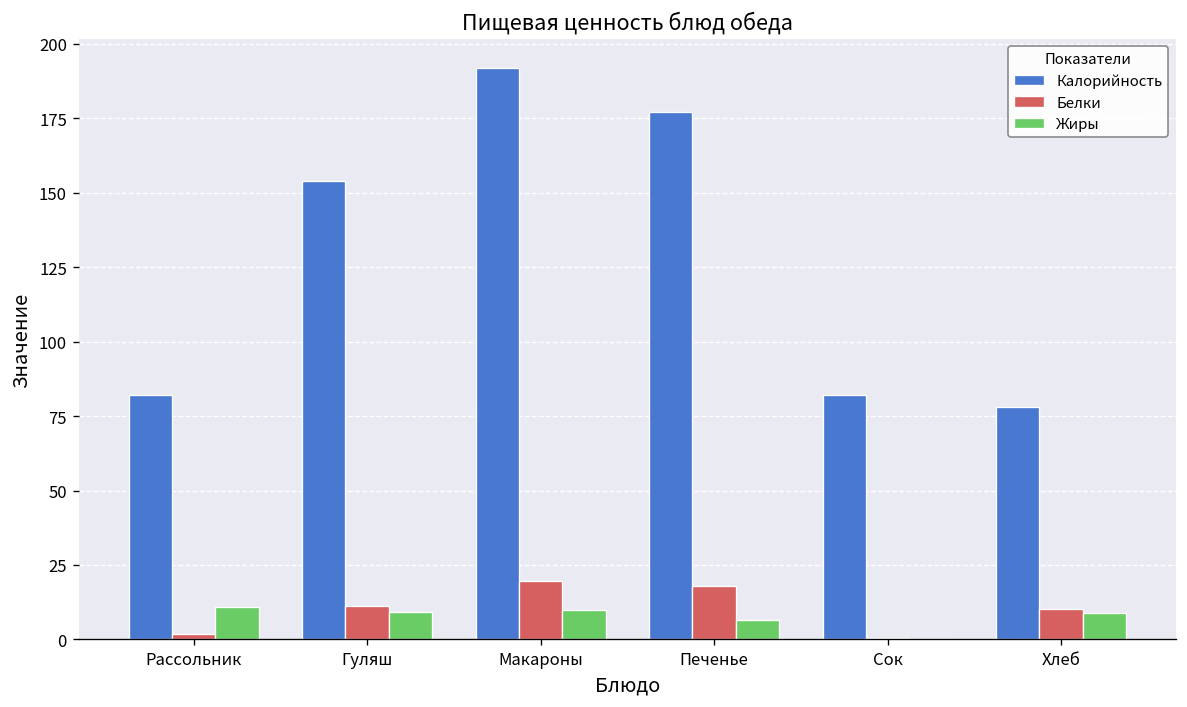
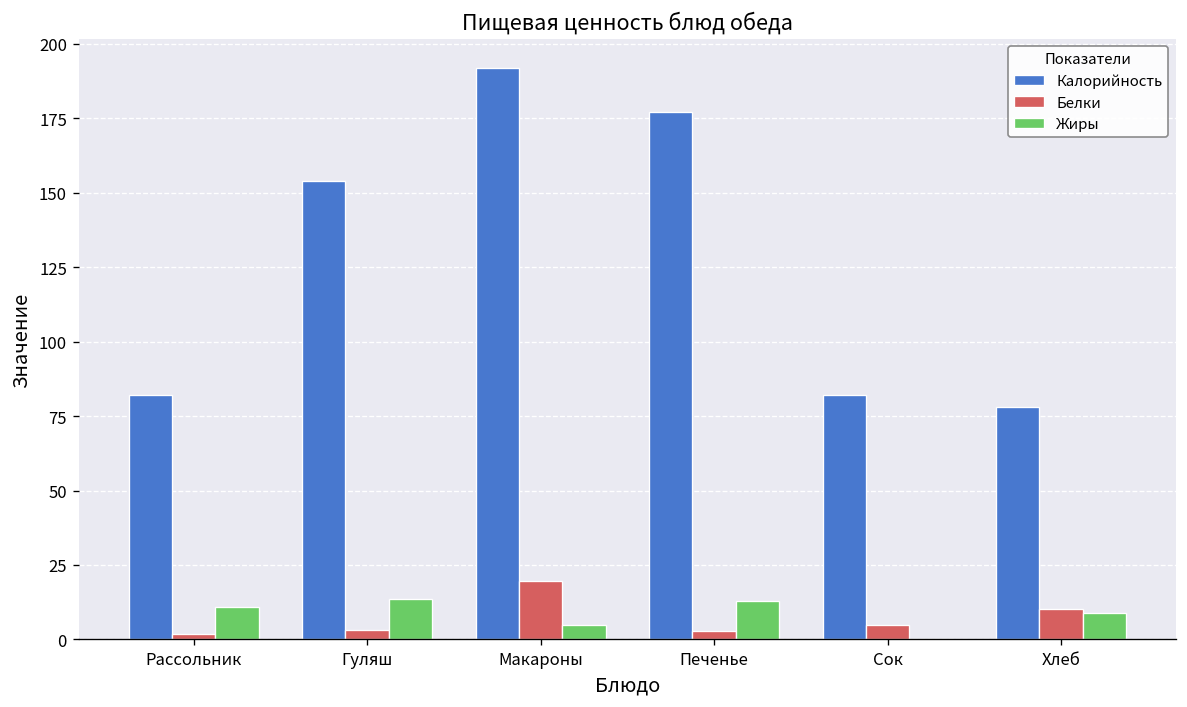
  {
    "Калорийность": {
      "Рассольник": 82,
      "Гуляш": 154,
      "Макароны": 192,
      "Печенье": 177,
      "Сок": 82,
      "Хлеб": 78
    },
    "Белки": {
      "Рассольник": 2,
-     "Гуляш": 11,
+     "Гуляш": 3,
      "Макароны": 20,
-     "Печенье": 18,
-     "Сок": 1,
+     "Печенье": 3,
+     "Сок": 5,
      "Хлеб": 10
    },
    "Жиры": {
      "Рассольник": 11,
-     "Гуляш": 9,
-     "Макароны": 10,
-     "Печенье": 6,
+     "Гуляш": 14,
+     "Макароны": 5,
+     "Печенье": 13,
      "Сок": 0,
      "Хлеб": 9
    }
  }
